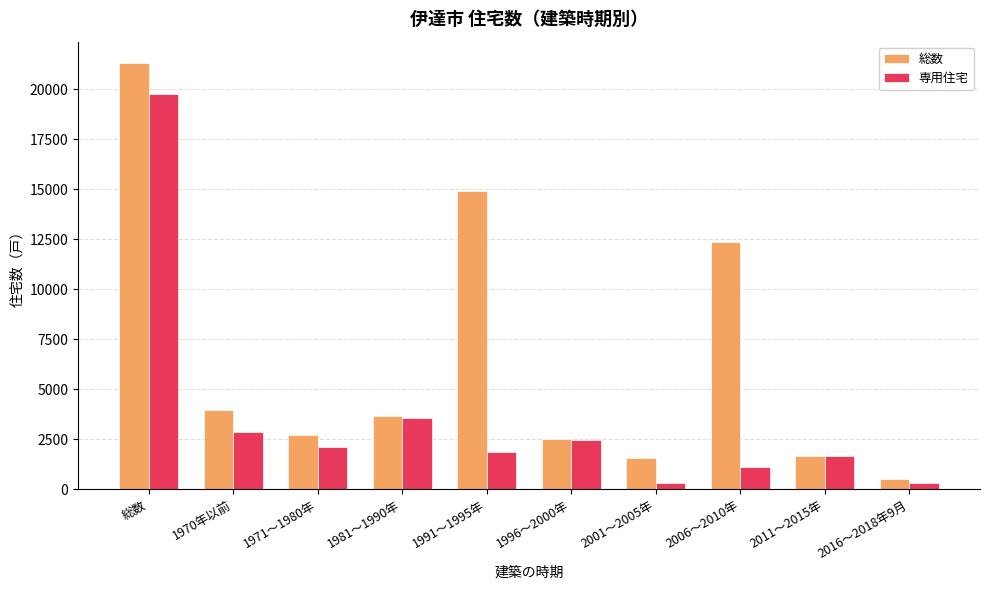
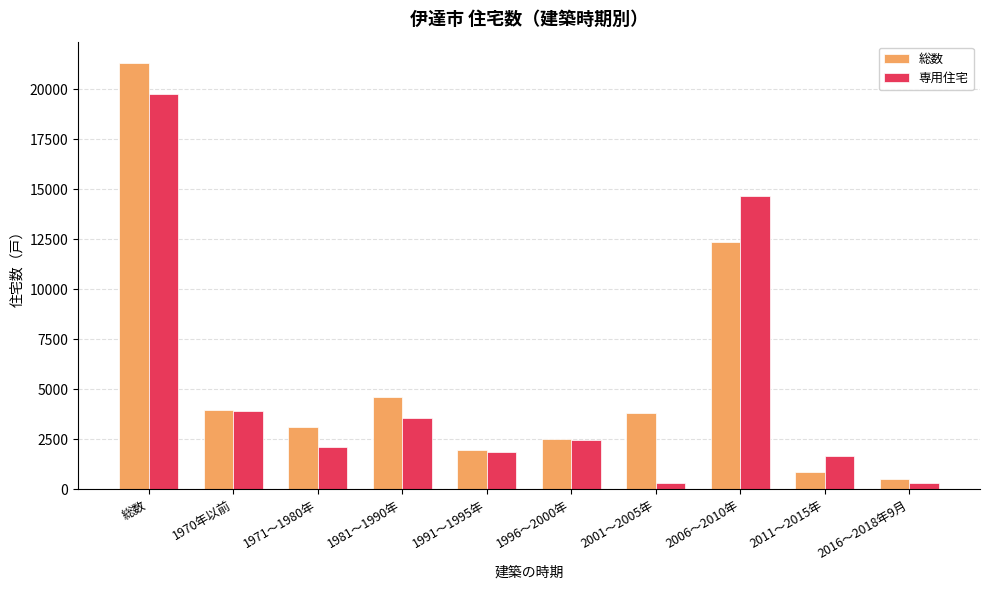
  {
    "総数": {
      "総数": 21300,
      "1970年以前": 4000,
-     "1971～1980年": 2700,
-     "1981～1990年": 3700,
-     "1991～1995年": 14900,
+     "1971～1980年": 3100,
+     "1981～1990年": 4600,
+     "1991～1995年": 1900,
      "1996～2000年": 2500,
-     "2001～2005年": 1500,
+     "2001～2005年": 3800,
      "2006～2010年": 12400,
-     "2011～2015年": 1700,
+     "2011～2015年": 800,
      "2016～2018年9月": 500
    },
    "専用住宅": {
      "総数": 19800,
-     "1970年以前": 2900,
+     "1970年以前": 3900,
      "1971～1980年": 2100,
      "1981～1990年": 3600,
      "1991～1995年": 1900,
      "1996～2000年": 2500,
      "2001～2005年": 300,
-     "2006～2010年": 1100,
+     "2006～2010年": 14700,
      "2011～2015年": 1700,
      "2016～2018年9月": 300
    }
  }
